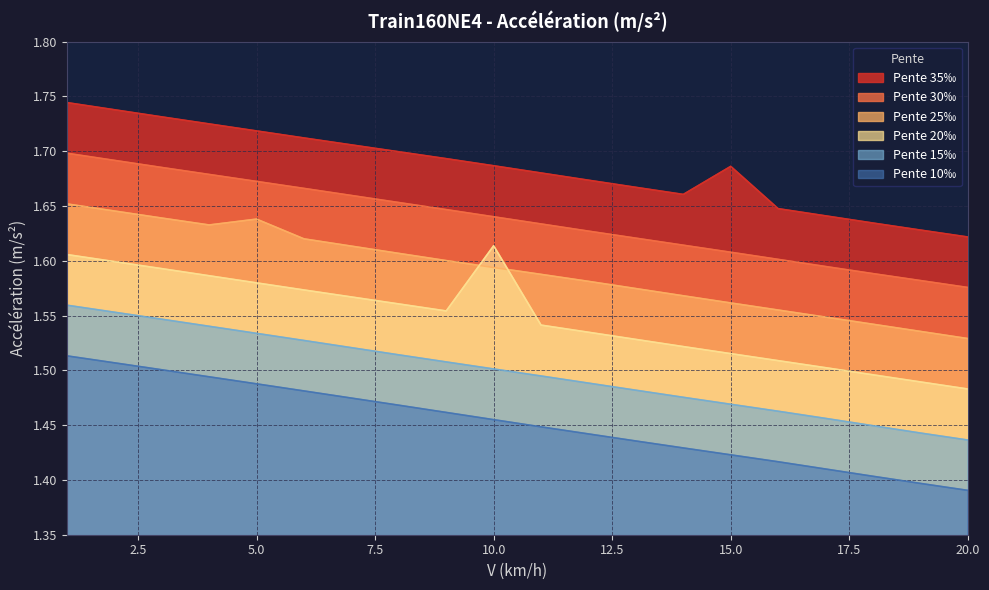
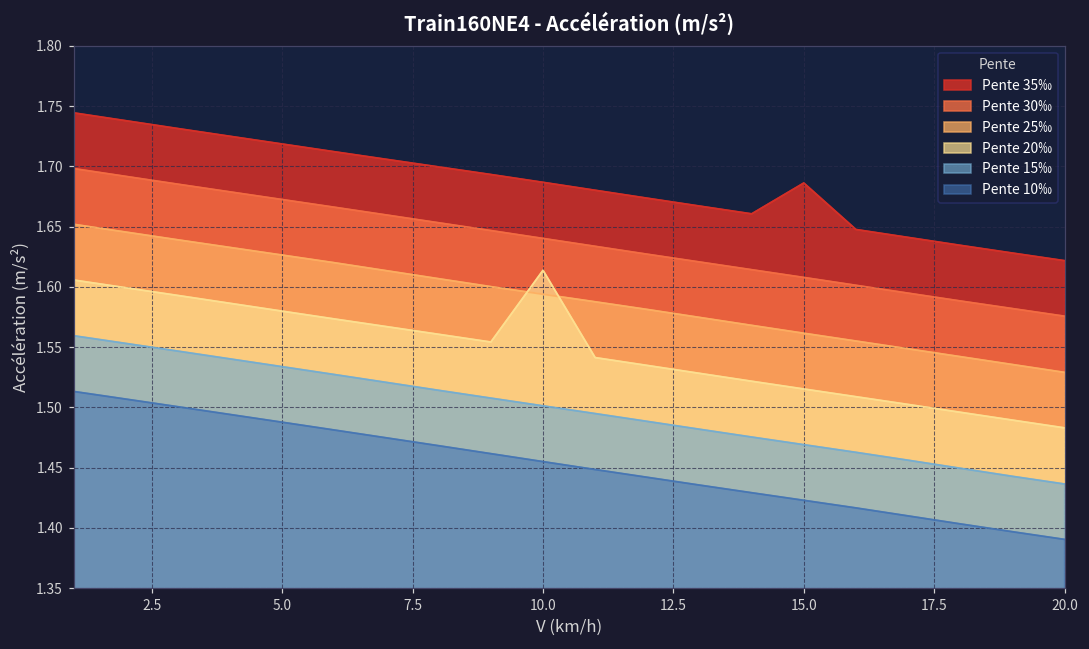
  {
    "Pente 35‰": {
      "5.0": 1.718,
      "10.0": 1.687,
      "15.0": 1.686,
      "20.0": 1.622
    },
    "Pente 30‰": {
      "5.0": 1.672,
      "10.0": 1.640,
      "15.0": 1.608,
      "20.0": 1.576
    },
    "Pente 25‰": {
-     "5.0": 1.638,
+     "5.0": 1.626,
      "10.0": 1.594,
      "15.0": 1.561,
      "20.0": 1.529
    },
    "Pente 20‰": {
      "5.0": 1.580,
      "10.0": 1.614,
      "15.0": 1.515,
      "20.0": 1.483
    },
    "Pente 15‰": {
      "5.0": 1.534,
      "10.0": 1.501,
      "15.0": 1.469,
      "20.0": 1.436
    },
    "Pente 10‰": {
      "5.0": 1.488,
      "10.0": 1.455,
      "15.0": 1.423,
      "20.0": 1.390
    }
  }
